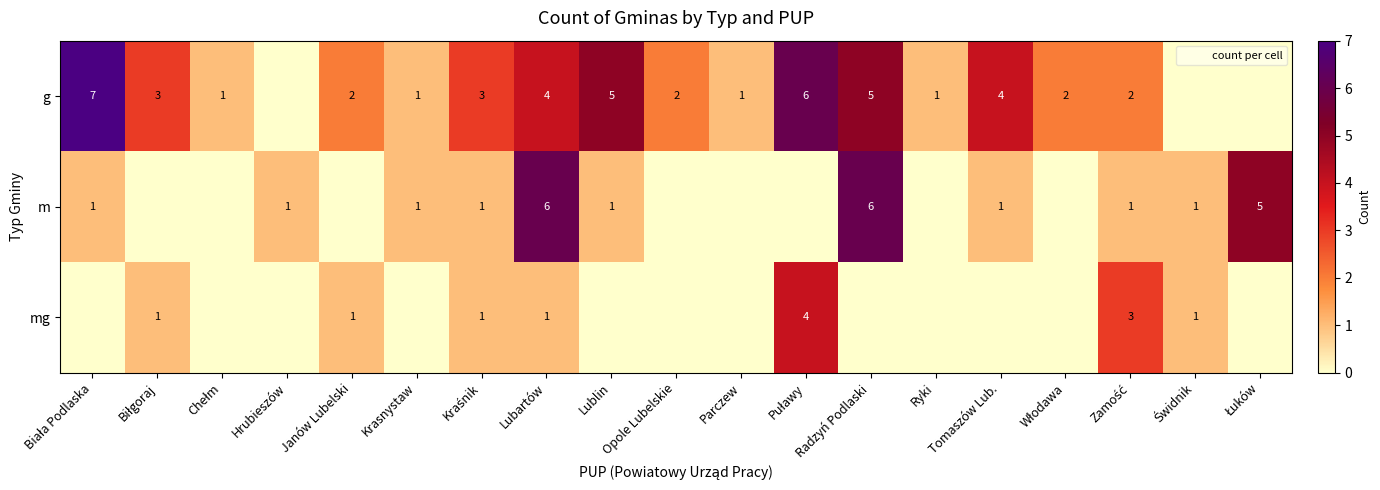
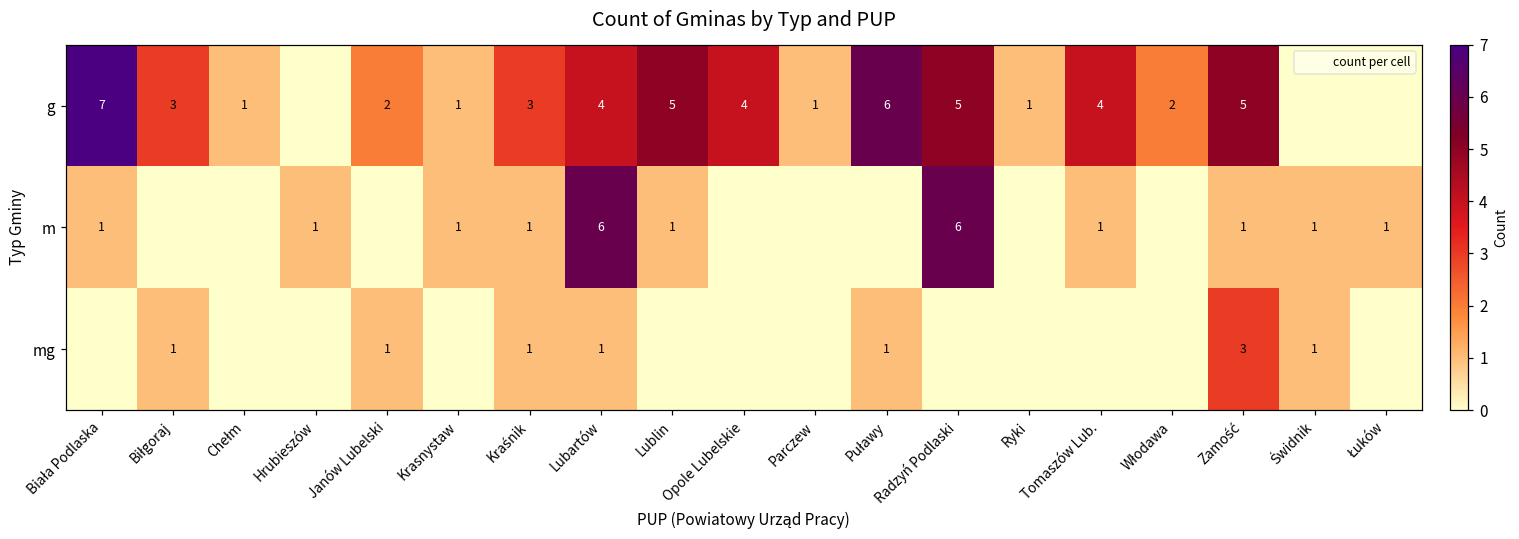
  {
    "g": {
      "Biała Podlaska": 7,
      "Biłgoraj": 3,
      "Chełm": 1,
      "Janów Lubelski": 2,
      "Krasnystaw": 1,
      "Kraśnik": 3,
      "Lubartów": 4,
      "Lublin": 5,
-     "Opole Lubelskie": 2,
+     "Opole Lubelskie": 4,
      "Parczew": 1,
      "Puławy": 6,
      "Radzyń Podlaski": 5,
      "Ryki": 1,
      "Tomaszów Lub.": 4,
      "Włodawa": 2,
-     "Zamość": 2
+     "Zamość": 5
    },
    "m": {
      "Biała Podlaska": 1,
      "Hrubieszów": 1,
      "Krasnystaw": 1,
      "Kraśnik": 1,
      "Lubartów": 6,
      "Lublin": 1,
      "Radzyń Podlaski": 6,
      "Tomaszów Lub.": 1,
      "Zamość": 1,
      "Świdnik": 1,
-     "Łuków": 5
+     "Łuków": 1
    },
    "mg": {
      "Biłgoraj": 1,
      "Janów Lubelski": 1,
      "Kraśnik": 1,
      "Lubartów": 1,
-     "Puławy": 4,
+     "Puławy": 1,
      "Zamość": 3,
      "Świdnik": 1
    }
  }
